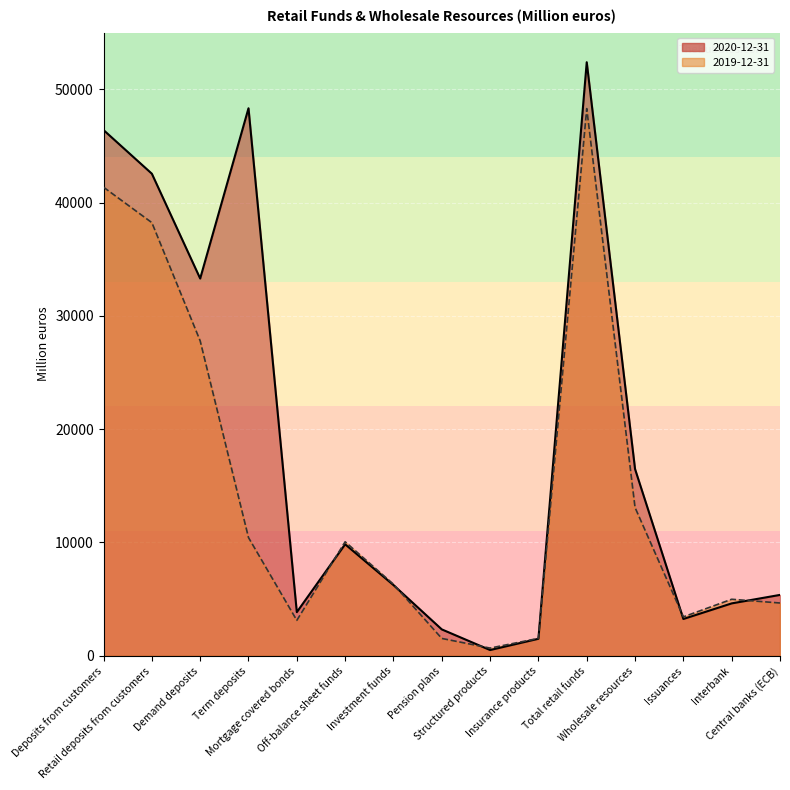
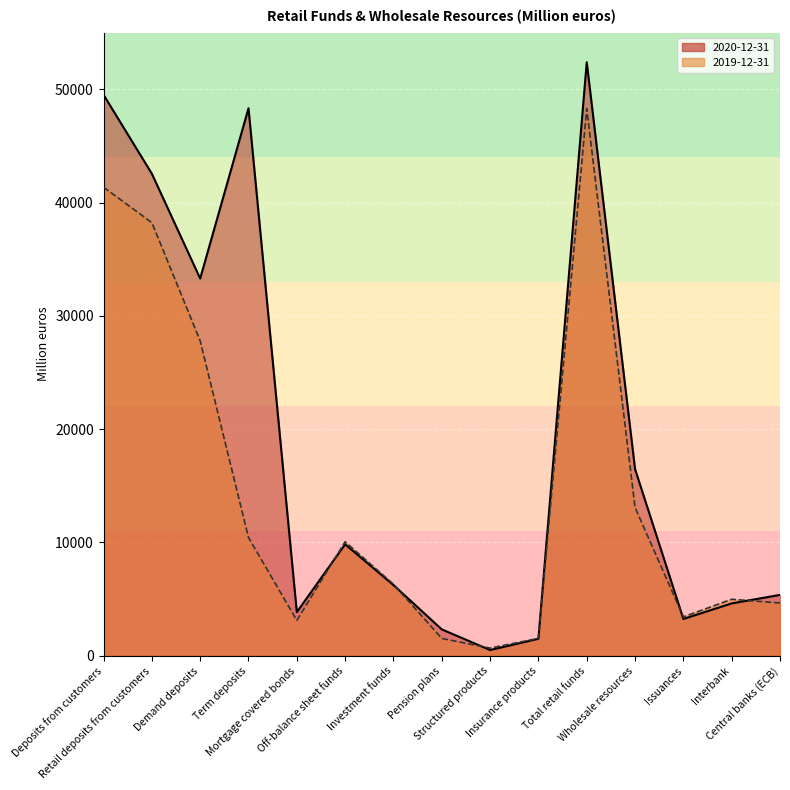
  {
    "2020-12-31": {
-     "Deposits from customers": 46400,
+     "Deposits from customers": 49500,
      "Retail deposits from customers": 42500,
      "Demand deposits": 33300,
      "Term deposits": 48300,
      "Mortgage covered bonds": 3900,
      "Pension plans": 2300,
      "Total retail funds": 52400,
      "Wholesale resources": 16500,
      "Interbank": 4600,
      "Central banks (ECB)": 5400
    },
    "2019-12-31": {
      "Deposits from customers": 41400,
      "Retail deposits from customers": 38200,
      "Demand deposits": 27800,
      "Term deposits": 10400,
      "Mortgage covered bonds": 3100,
      "Pension plans": 1500,
      "Total retail funds": 48300,
      "Wholesale resources": 13100,
      "Interbank": 5000,
      "Central banks (ECB)": 4700
    }
  }
